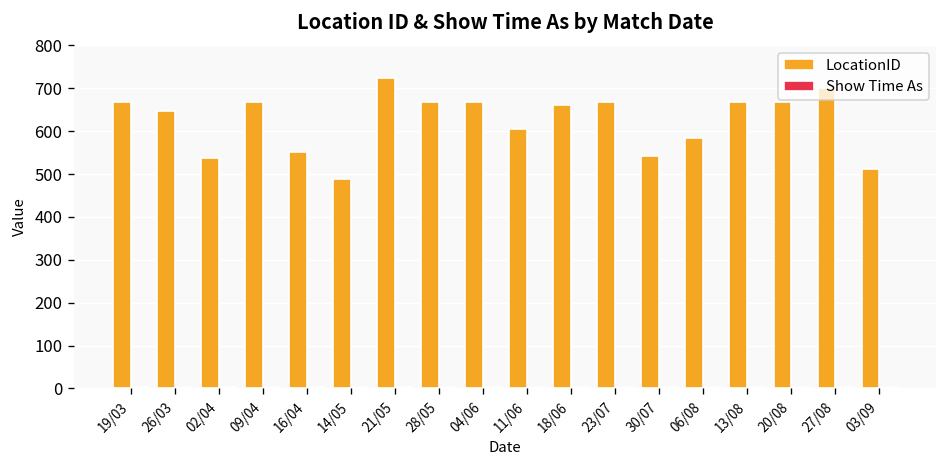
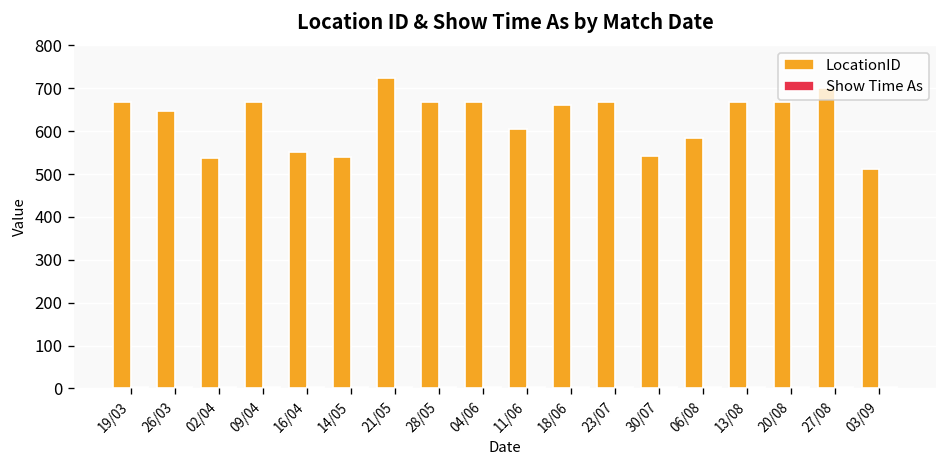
  {
    "LocationID": {
      "19/03": 670,
      "26/03": 650,
      "02/04": 540,
      "09/04": 670,
      "16/04": 550,
-     "14/05": 490,
+     "14/05": 540,
      "21/05": 730,
      "28/05": 670,
      "04/06": 670,
      "11/06": 610,
      "18/06": 660,
      "23/07": 670,
      "30/07": 540,
      "06/08": 590,
      "13/08": 670,
      "03/09": 510
    }
  }
